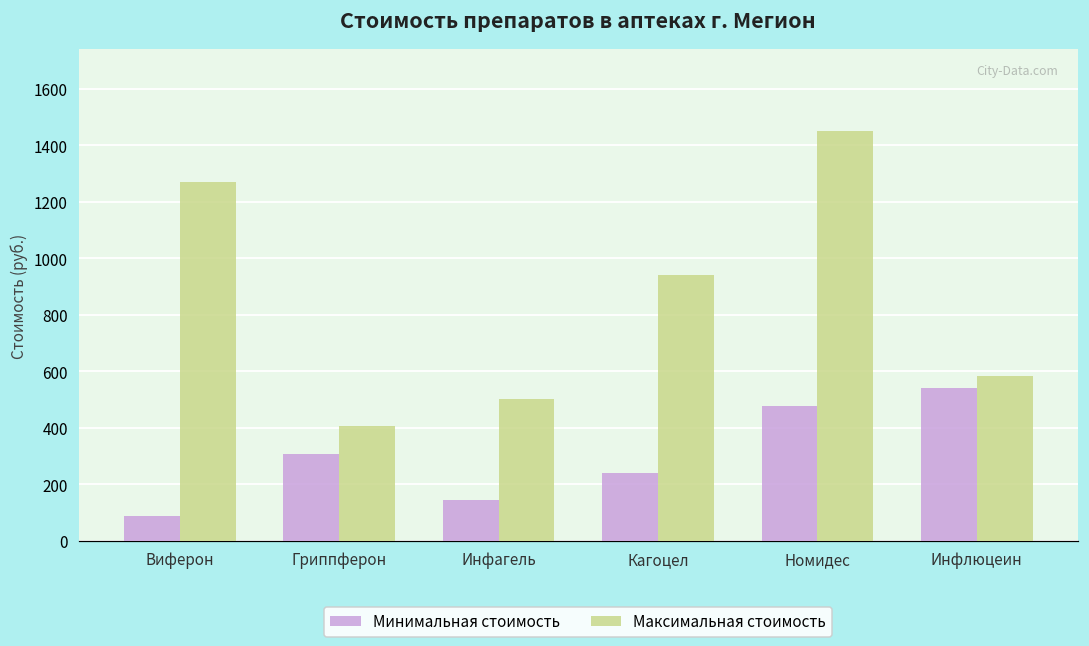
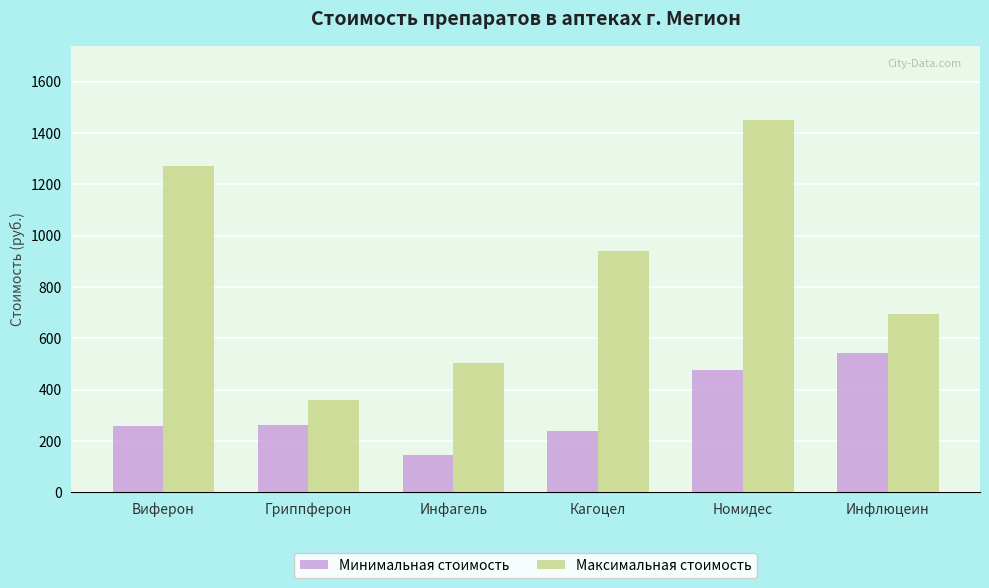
  {
    "Минимальная стоимость": {
-     "Виферон": 90,
-     "Гриппферон": 310,
+     "Виферон": 260,
+     "Гриппферон": 260,
      "Инфагель": 150,
      "Кагоцел": 240,
      "Номидес": 480,
      "Инфлюцеин": 540
    },
    "Максимальная стоимость": {
      "Виферон": 1270,
-     "Гриппферон": 410,
+     "Гриппферон": 360,
      "Инфагель": 500,
      "Кагоцел": 940,
      "Номидес": 1450,
-     "Инфлюцеин": 580
+     "Инфлюцеин": 700
    }
  }
